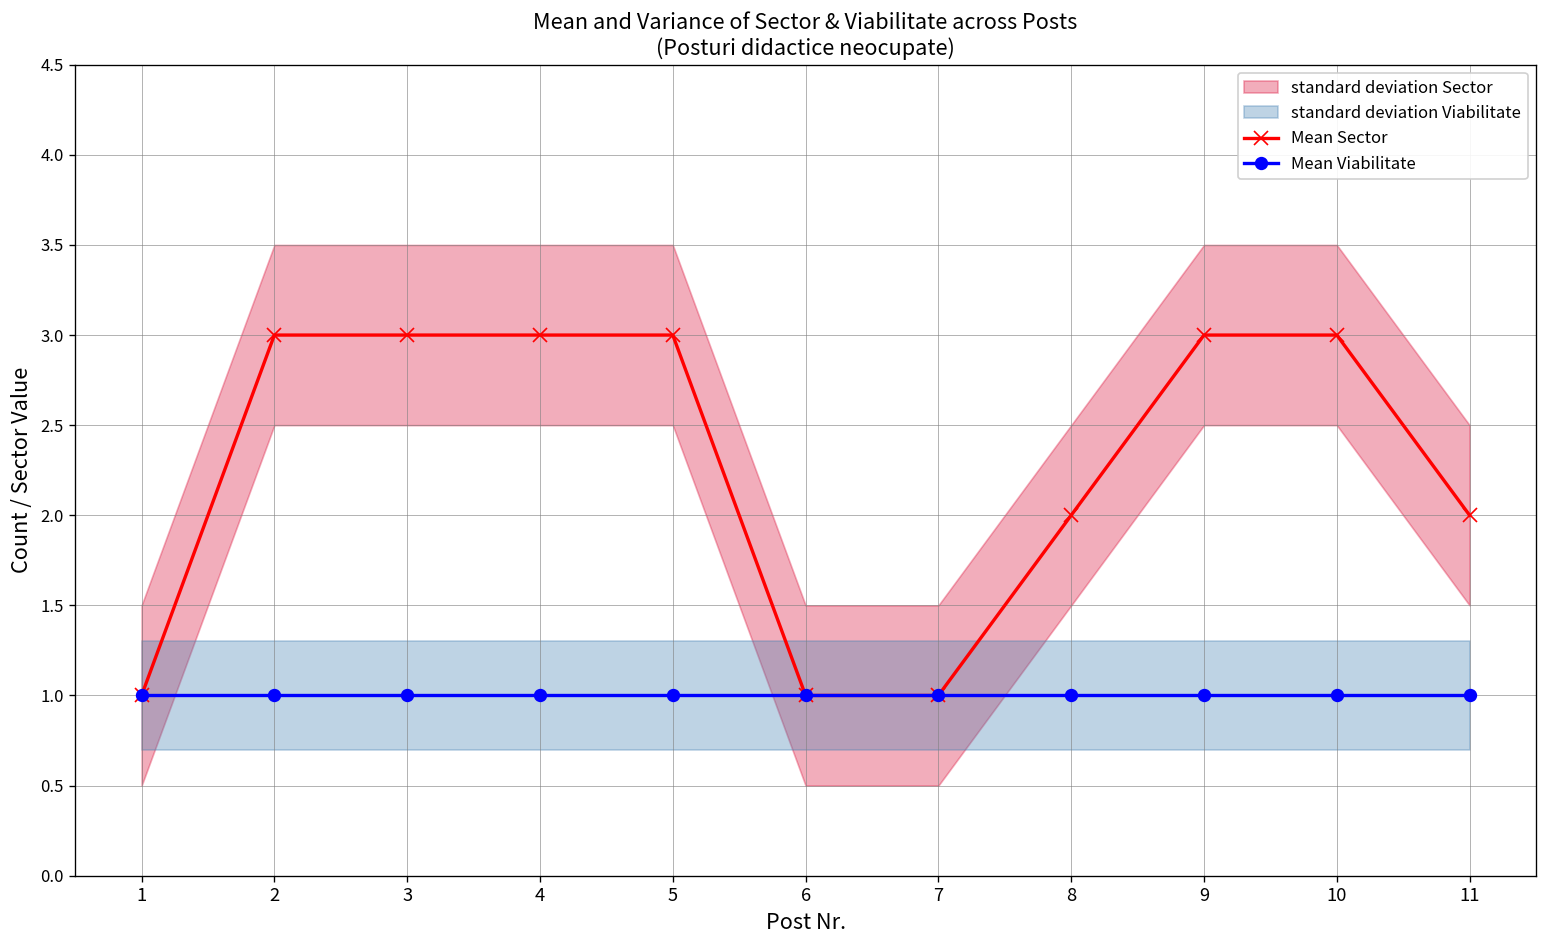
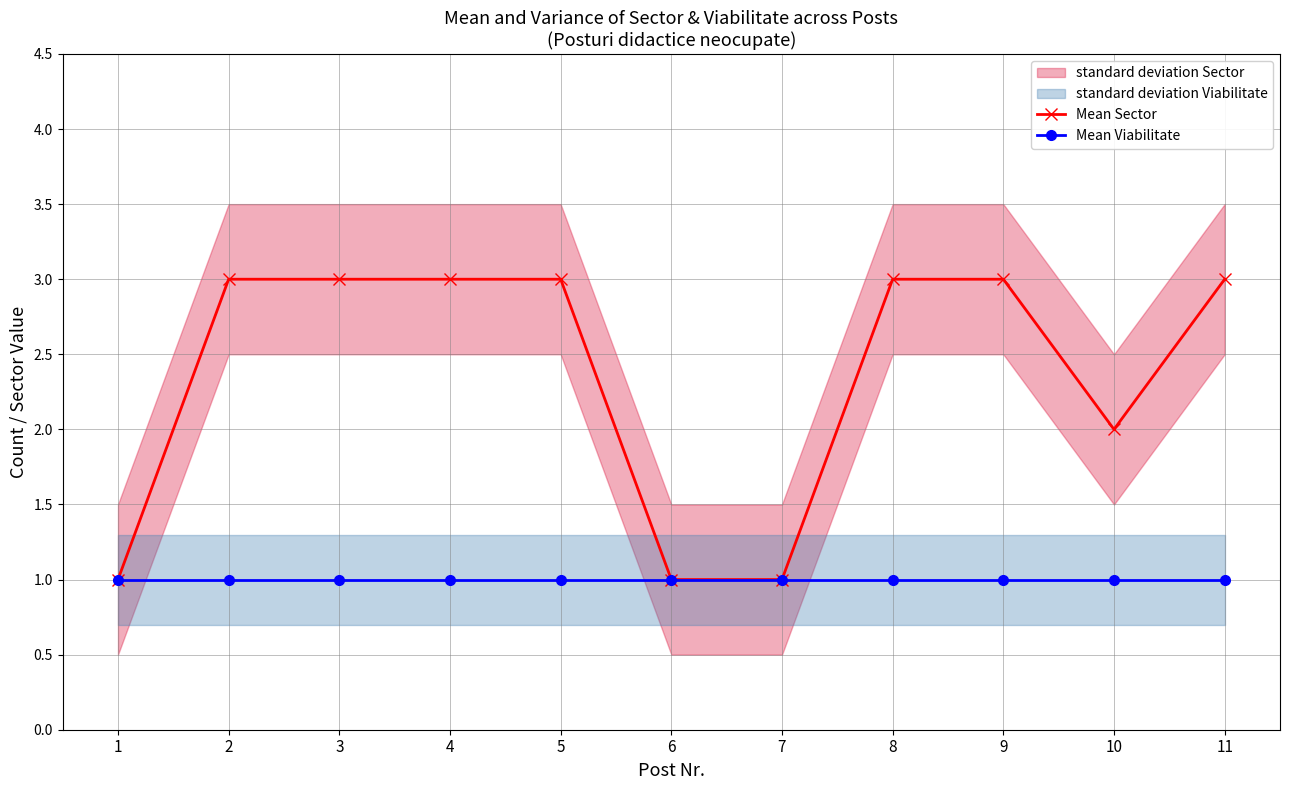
  {
    "Mean Sector": {
      "2": 3,
      "3": 3,
      "4": 3,
      "5": 3,
-     "8": 2,
+     "8": 3,
      "9": 3,
-     "10": 3,
-     "11": 2
+     "10": 2,
+     "11": 3
    },
    "standard deviation Viabilitate": {
      "1": 1.30,
      "2": 1.30,
      "3": 1.30,
      "4": 1.30,
      "5": 1.30,
      "6": 1.30,
      "7": 1.30,
      "8": 1.30,
      "9": 1.30,
      "10": 1.30,
      "11": 1.30
    },
    "Mean Viabilitate": {
      "2": 1,
      "3": 1,
      "4": 1,
      "5": 1,
      "8": 1,
      "9": 1,
      "10": 1,
      "11": 1
    }
  }
